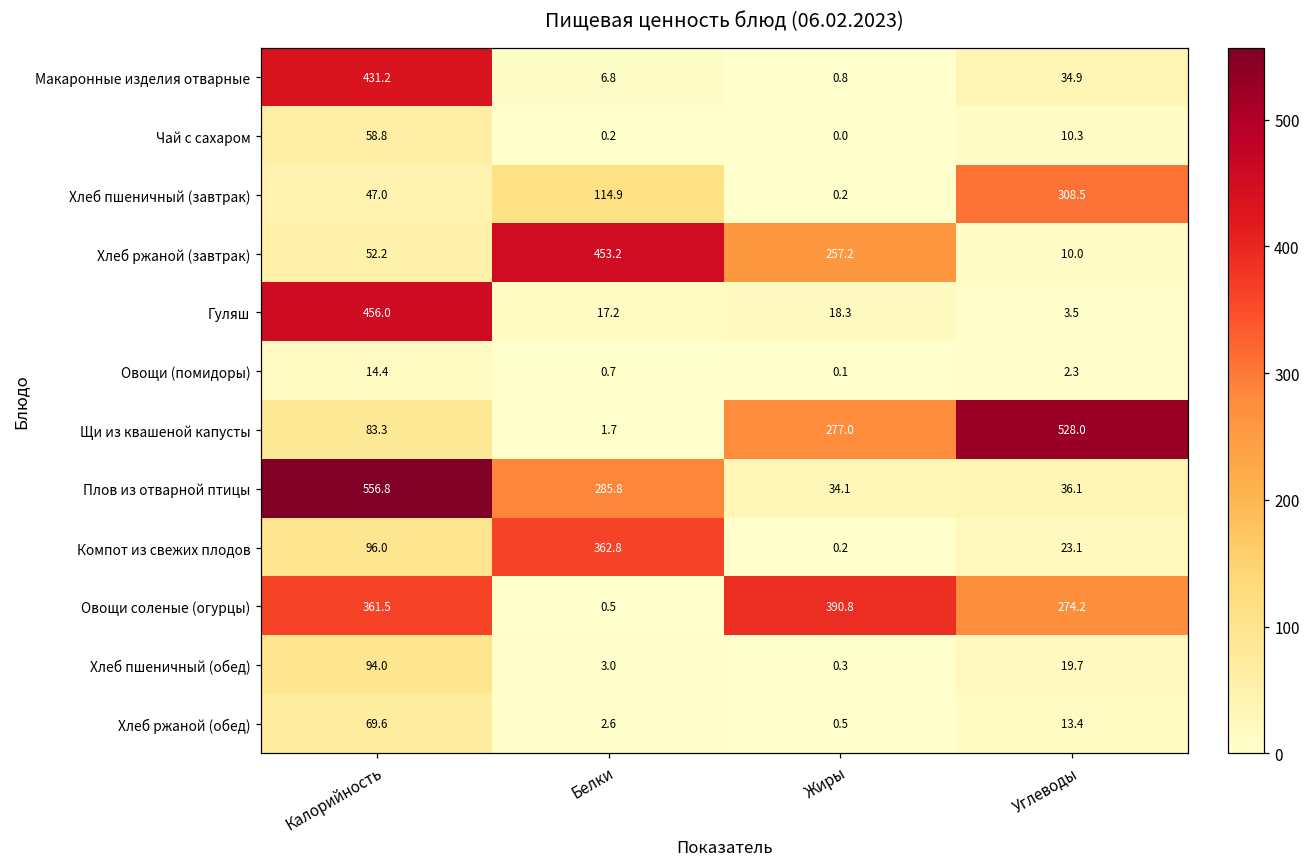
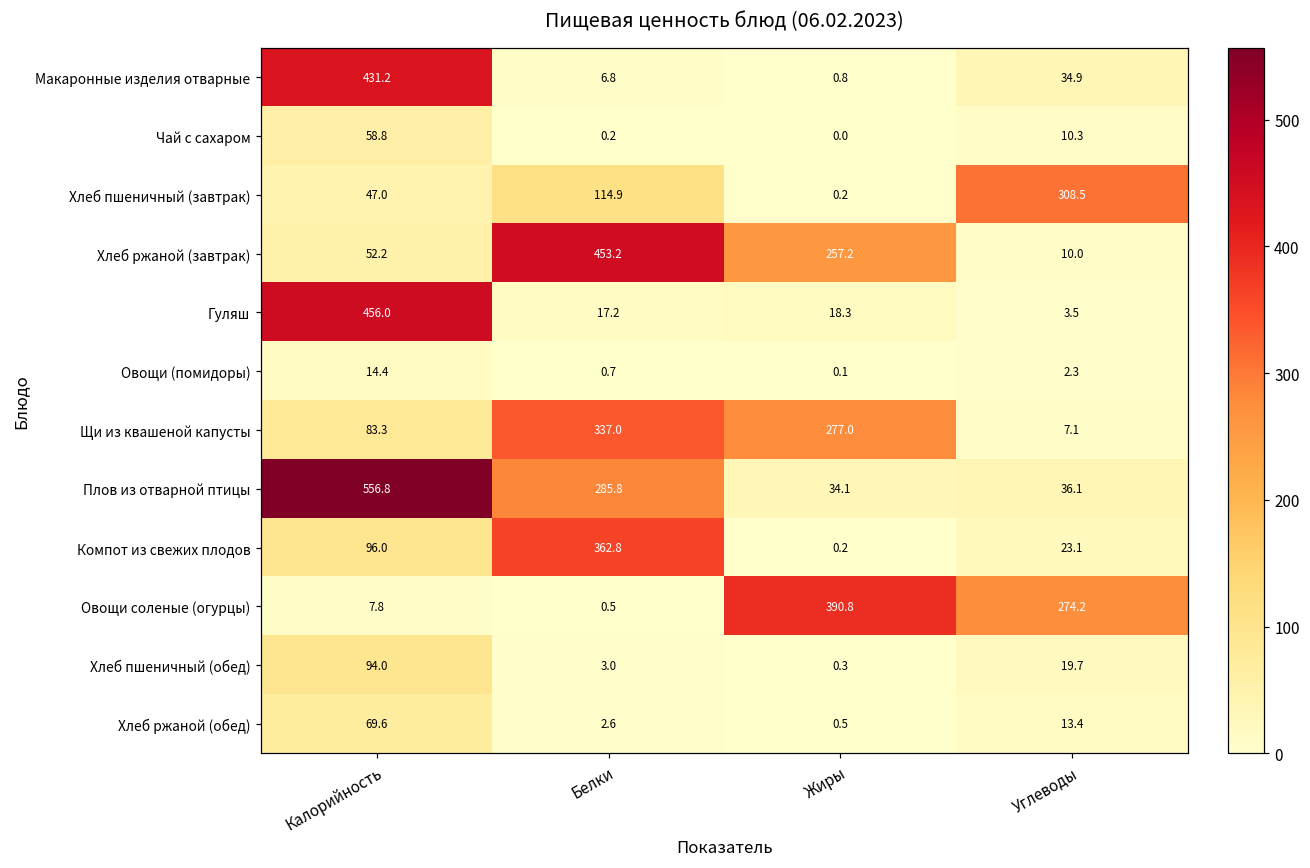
  {
    "Макаронные изделия отварные": {
      "Калорийность": 431.2,
      "Белки": 6.8,
      "Жиры": 0.8,
      "Углеводы": 34.9
    },
    "Чай с сахаром": {
      "Калорийность": 58.8,
      "Белки": 0.2,
      "Жиры": 0.0,
      "Углеводы": 10.3
    },
    "Хлеб пшеничный (завтрак)": {
      "Калорийность": 47.0,
      "Белки": 114.9,
      "Жиры": 0.2,
      "Углеводы": 308.5
    },
    "Хлеб ржаной (завтрак)": {
      "Калорийность": 52.2,
      "Белки": 453.2,
      "Жиры": 257.2,
      "Углеводы": 10.0
    },
    "Гуляш": {
      "Калорийность": 456.0,
      "Белки": 17.2,
      "Жиры": 18.3,
      "Углеводы": 3.5
    },
    "Овощи (помидоры)": {
      "Калорийность": 14.4,
      "Белки": 0.7,
      "Жиры": 0.1,
      "Углеводы": 2.3
    },
    "Щи из квашеной капусты": {
      "Калорийность": 83.3,
-     "Белки": 1.7,
+     "Белки": 337.0,
      "Жиры": 277.0,
-     "Углеводы": 528.0
+     "Углеводы": 7.1
    },
    "Плов из отварной птицы": {
      "Калорийность": 556.8,
      "Белки": 285.8,
      "Жиры": 34.1,
      "Углеводы": 36.1
    },
    "Компот из свежих плодов": {
      "Калорийность": 96.0,
      "Белки": 362.8,
      "Жиры": 0.2,
      "Углеводы": 23.1
    },
    "Овощи соленые (огурцы)": {
-     "Калорийность": 361.5,
+     "Калорийность": 7.8,
      "Белки": 0.5,
      "Жиры": 390.8,
      "Углеводы": 274.2
    },
    "Хлеб пшеничный (обед)": {
      "Калорийность": 94.0,
      "Белки": 3.0,
      "Жиры": 0.3,
      "Углеводы": 19.7
    },
    "Хлеб ржаной (обед)": {
      "Калорийность": 69.6,
      "Белки": 2.6,
      "Жиры": 0.5,
      "Углеводы": 13.4
    }
  }
